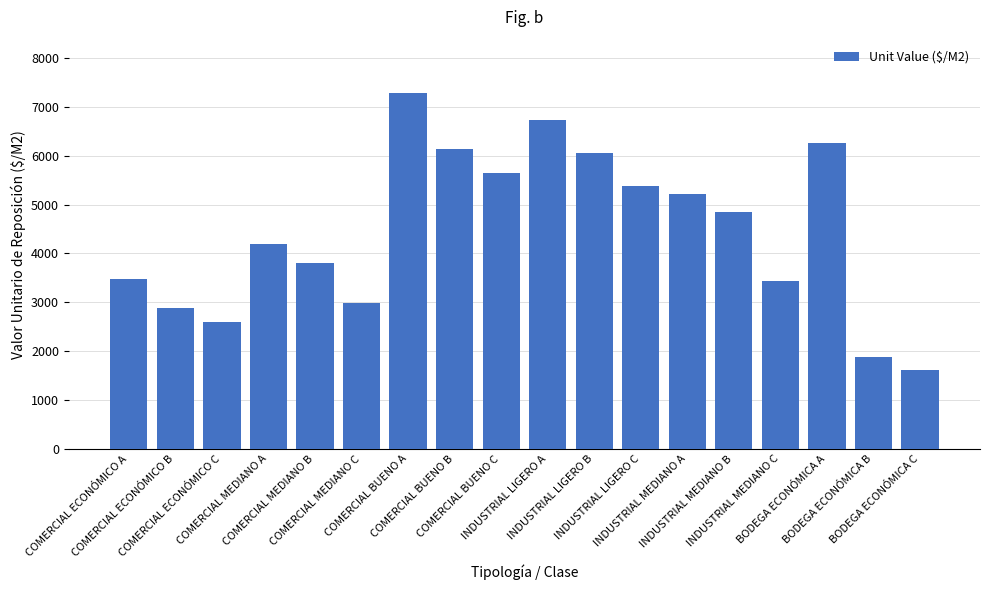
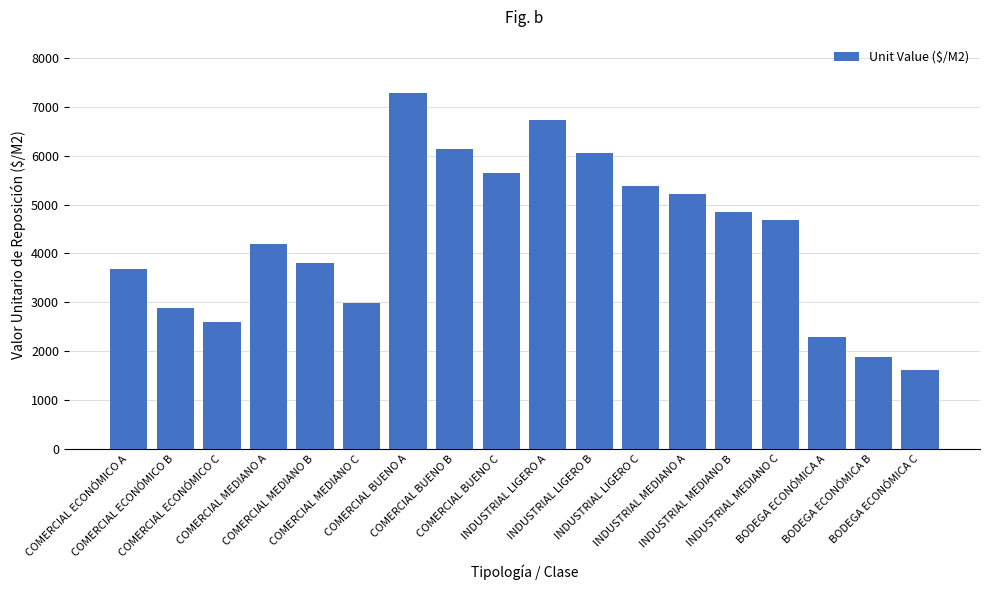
  {
-   "COMERCIAL ECONÓMICO A": 3500,
+   "COMERCIAL ECONÓMICO A": 3700,
    "COMERCIAL ECONÓMICO B": 2900,
    "COMERCIAL ECONÓMICO C": 2600,
    "COMERCIAL MEDIANO A": 4200,
    "COMERCIAL MEDIANO B": 3800,
    "COMERCIAL MEDIANO C": 3000,
    "COMERCIAL BUENO A": 7300,
    "COMERCIAL BUENO B": 6100,
    "COMERCIAL BUENO C": 5600,
    "INDUSTRIAL LIGERO A": 6700,
    "INDUSTRIAL LIGERO B": 6100,
    "INDUSTRIAL LIGERO C": 5400,
    "INDUSTRIAL MEDIANO A": 5200,
    "INDUSTRIAL MEDIANO B": 4900,
-   "INDUSTRIAL MEDIANO C": 3400,
-   "BODEGA ECONÓMICA A": 6300,
+   "INDUSTRIAL MEDIANO C": 4700,
+   "BODEGA ECONÓMICA A": 2300,
    "BODEGA ECONÓMICA B": 1900,
    "BODEGA ECONÓMICA C": 1600
  }
